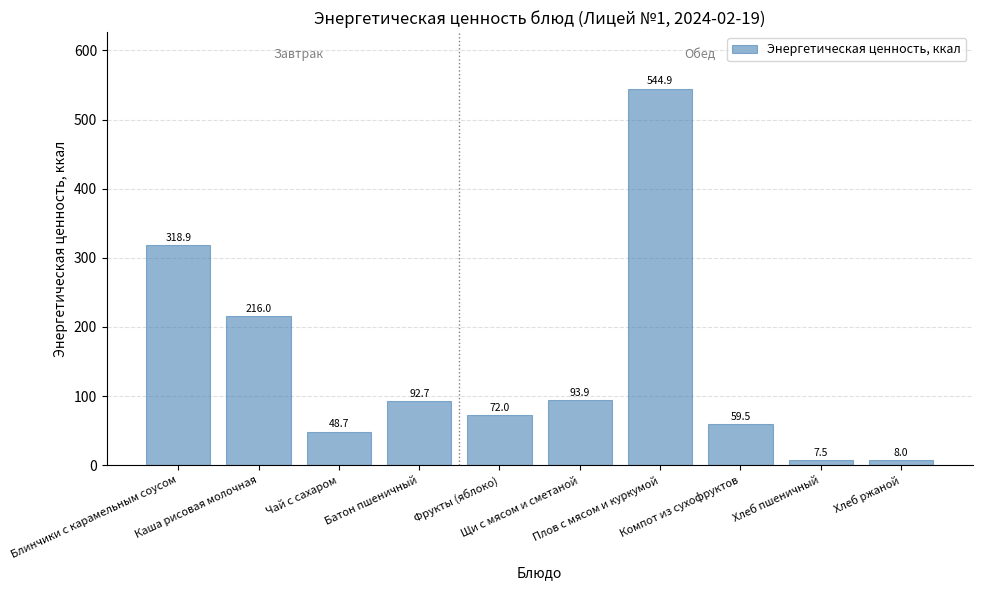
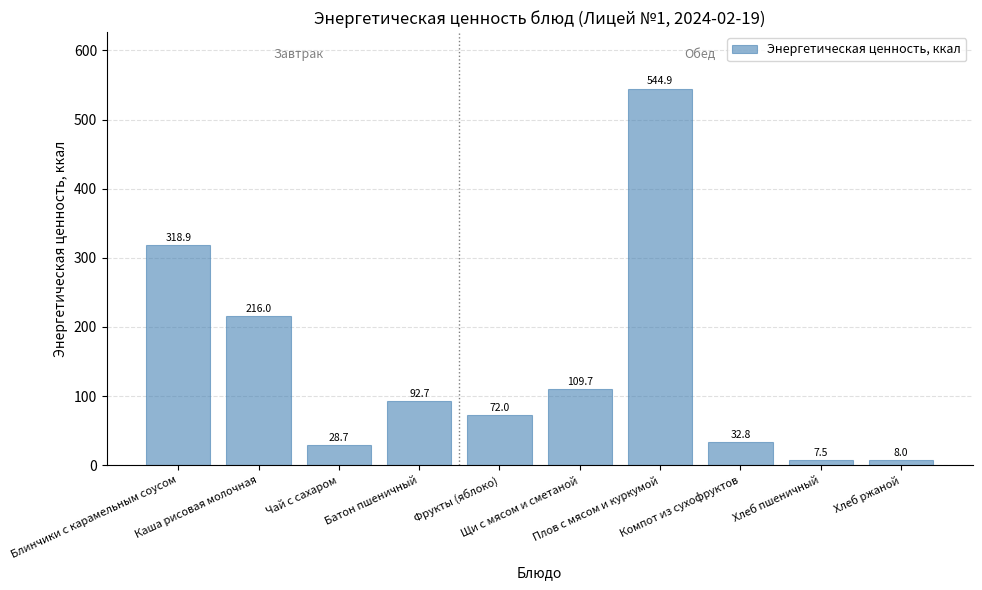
  {
    "Блинчики с карамельным соусом": 318.9,
    "Каша рисовая молочная": 216.0,
-   "Чай с сахаром": 48.7,
+   "Чай с сахаром": 28.7,
    "Батон пшеничный": 92.7,
    "Фрукты (яблоко)": 72.0,
-   "Щи с мясом и сметаной": 93.9,
+   "Щи с мясом и сметаной": 109.7,
    "Плов с мясом и куркумой": 544.9,
-   "Компот из сухофруктов": 59.5,
+   "Компот из сухофруктов": 32.8,
    "Хлеб пшеничный": 7.5,
    "Хлеб ржаной": 8.0
  }
